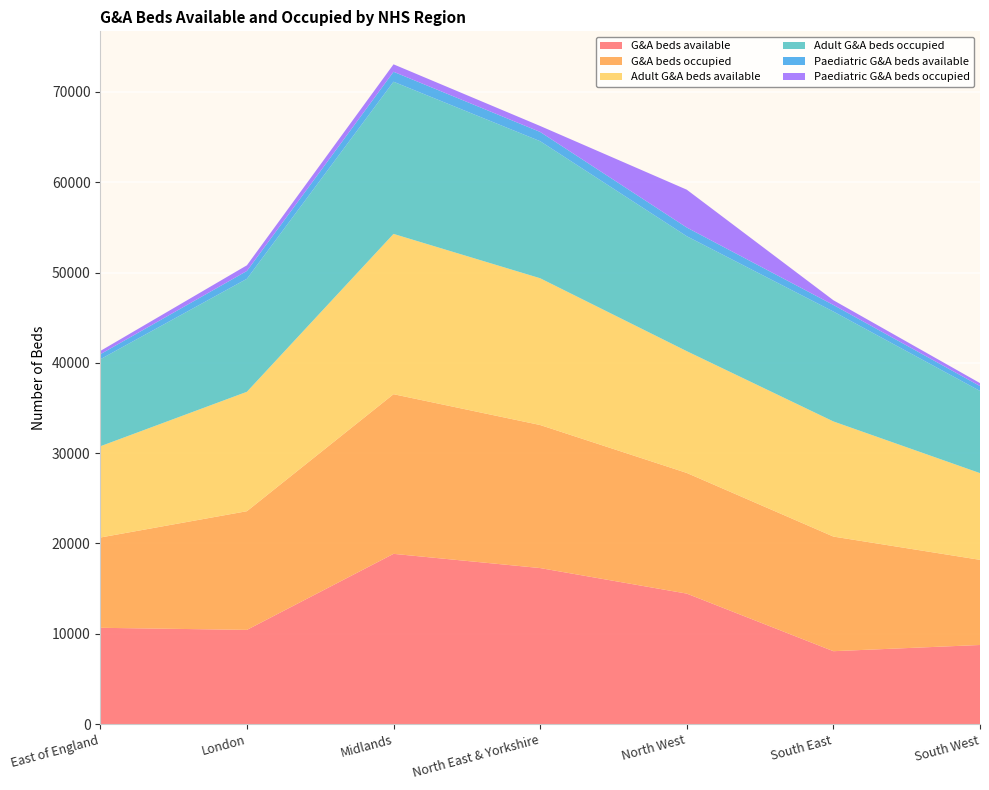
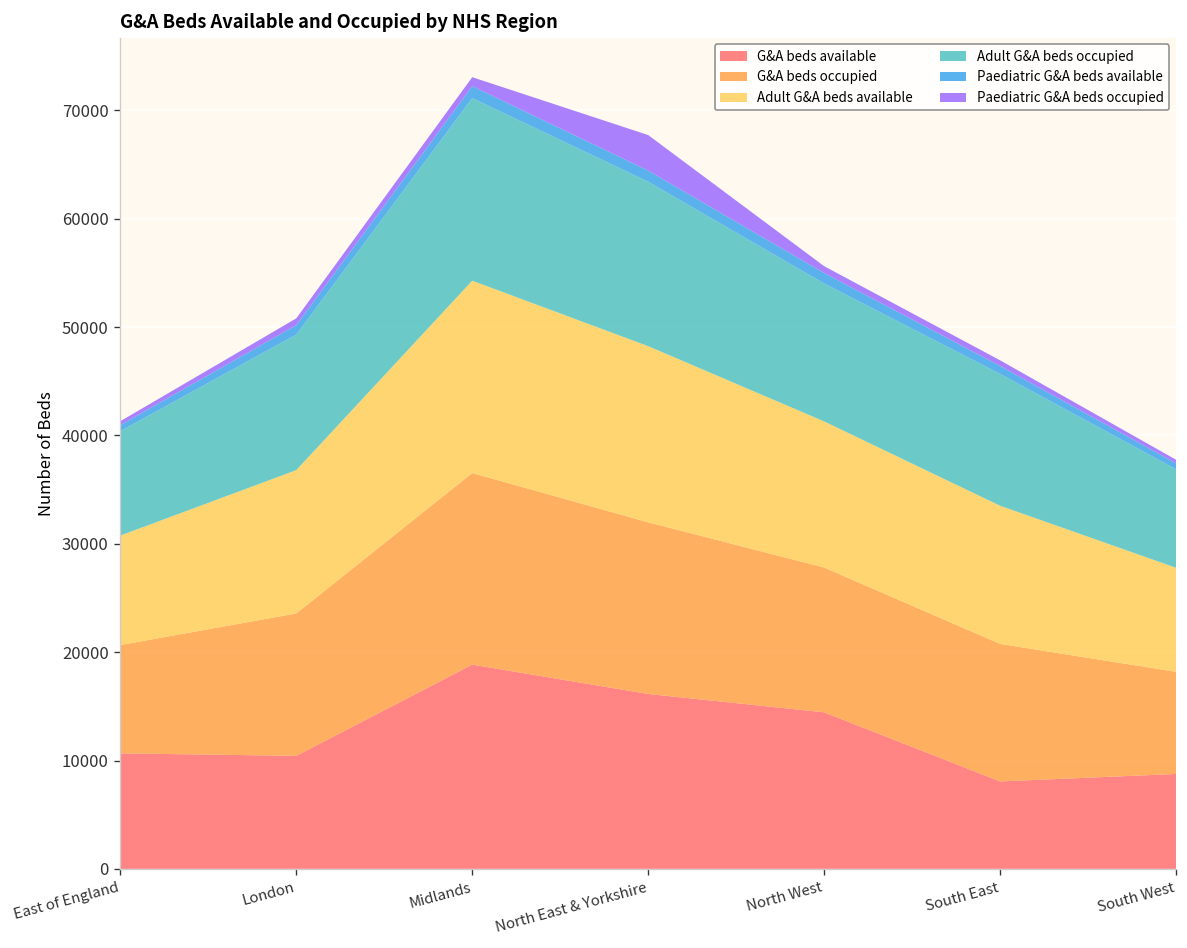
  {
    "G&A beds available": {
      "East of England": 11000,
      "London": 10000,
      "Midlands": 19000,
-     "North East & Yorkshire": 17000,
+     "North East & Yorkshire": 16000,
      "North West": 14000,
      "South East": 8000,
      "South West": 9000
    },
    "Paediatric G&A beds occupied": {
      "East of England": 0,
      "London": 1000,
      "Midlands": 1000,
-     "North East & Yorkshire": 1000,
-     "North West": 4000,
+     "North East & Yorkshire": 3000,
+     "North West": 1000,
      "South East": 1000,
      "South West": 0
    }
  }
